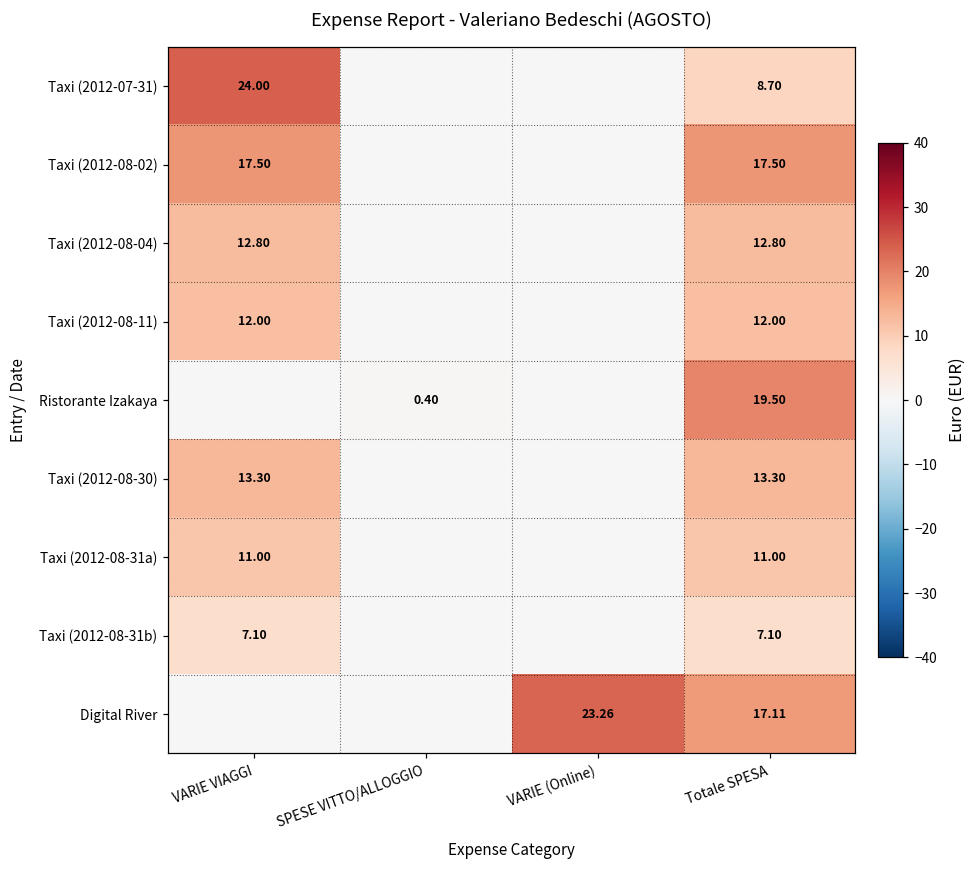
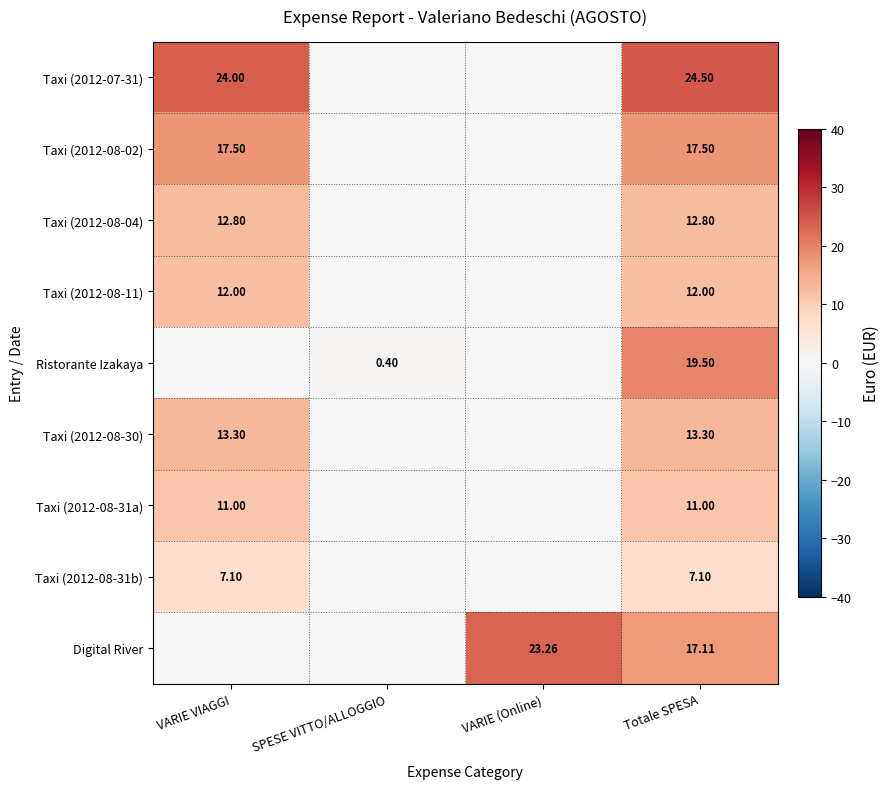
  {
    "Taxi (2012-07-31)": {
      "VARIE VIAGGI": 24.00,
-     "Totale SPESA": 8.70
+     "Totale SPESA": 24.50
    },
    "Taxi (2012-08-02)": {
      "VARIE VIAGGI": 17.50,
      "Totale SPESA": 17.50
    },
    "Taxi (2012-08-04)": {
      "VARIE VIAGGI": 12.80,
      "Totale SPESA": 12.80
    },
    "Taxi (2012-08-11)": {
      "VARIE VIAGGI": 12.00,
      "Totale SPESA": 12.00
    },
    "Ristorante Izakaya": {
      "SPESE VITTO/ALLOGGIO": 0.40,
      "Totale SPESA": 19.50
    },
    "Taxi (2012-08-30)": {
      "VARIE VIAGGI": 13.30,
      "Totale SPESA": 13.30
    },
    "Taxi (2012-08-31a)": {
      "VARIE VIAGGI": 11.00,
      "Totale SPESA": 11.00
    },
    "Taxi (2012-08-31b)": {
      "VARIE VIAGGI": 7.10,
      "Totale SPESA": 7.10
    },
    "Digital River": {
      "VARIE (Online)": 23.26,
      "Totale SPESA": 17.11
    }
  }
